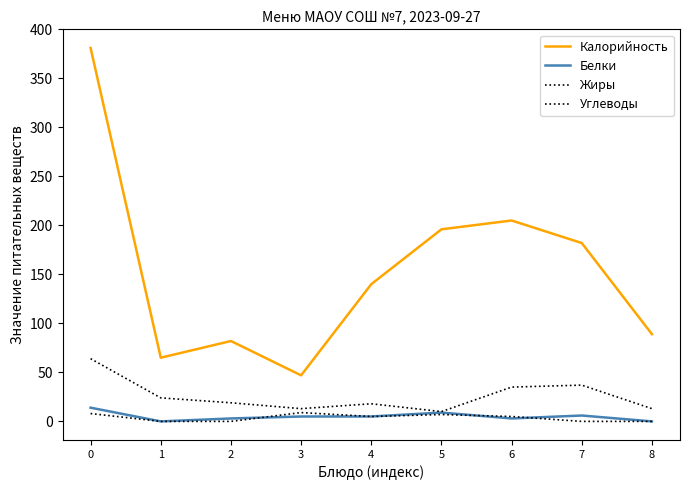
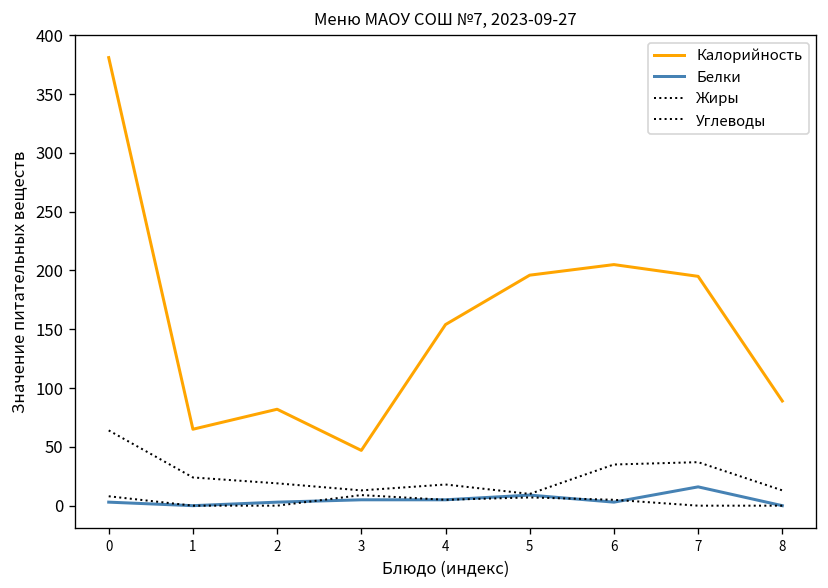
  {
    "Калорийность": {
      "0": 380,
      "1": 70,
      "2": 80,
      "3": 50,
-     "4": 140,
+     "4": 150,
      "5": 200,
      "6": 210,
-     "7": 180,
+     "7": 200,
      "8": 90
    },
    "Белки": {
-     "0": 10,
+     "0": 0,
      "2": 0,
      "3": 10,
-     "7": 10
+     "7": 20
    }
  }
